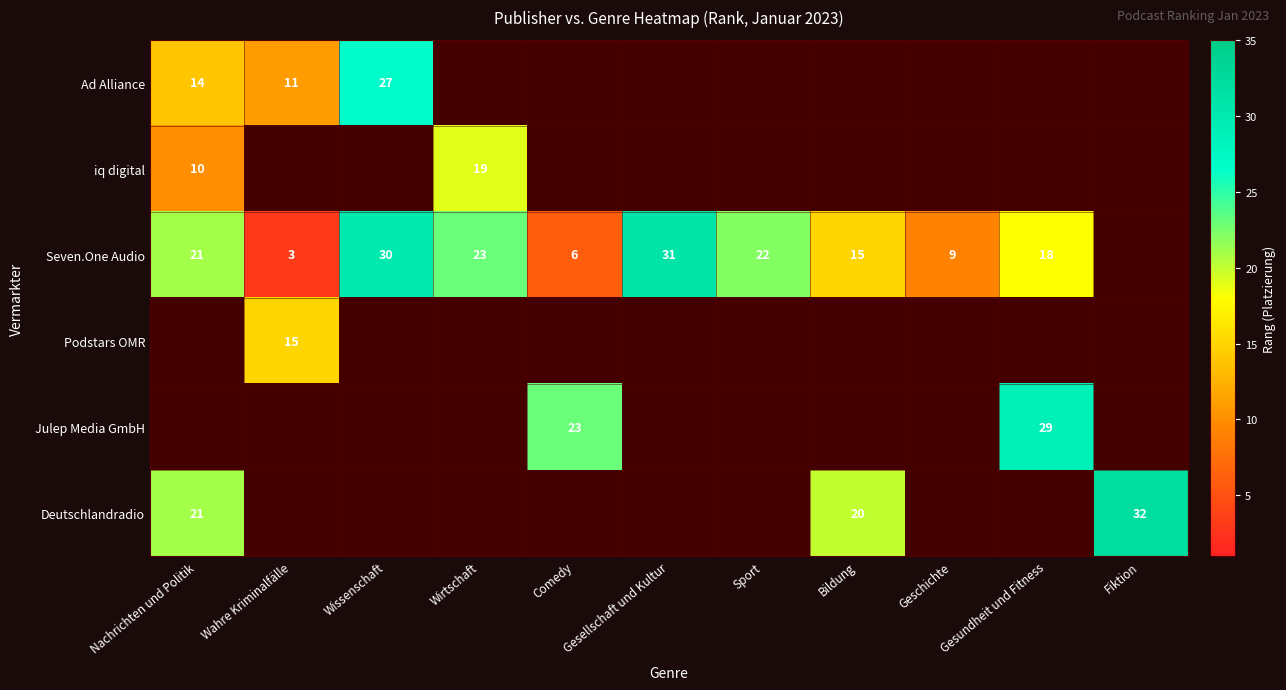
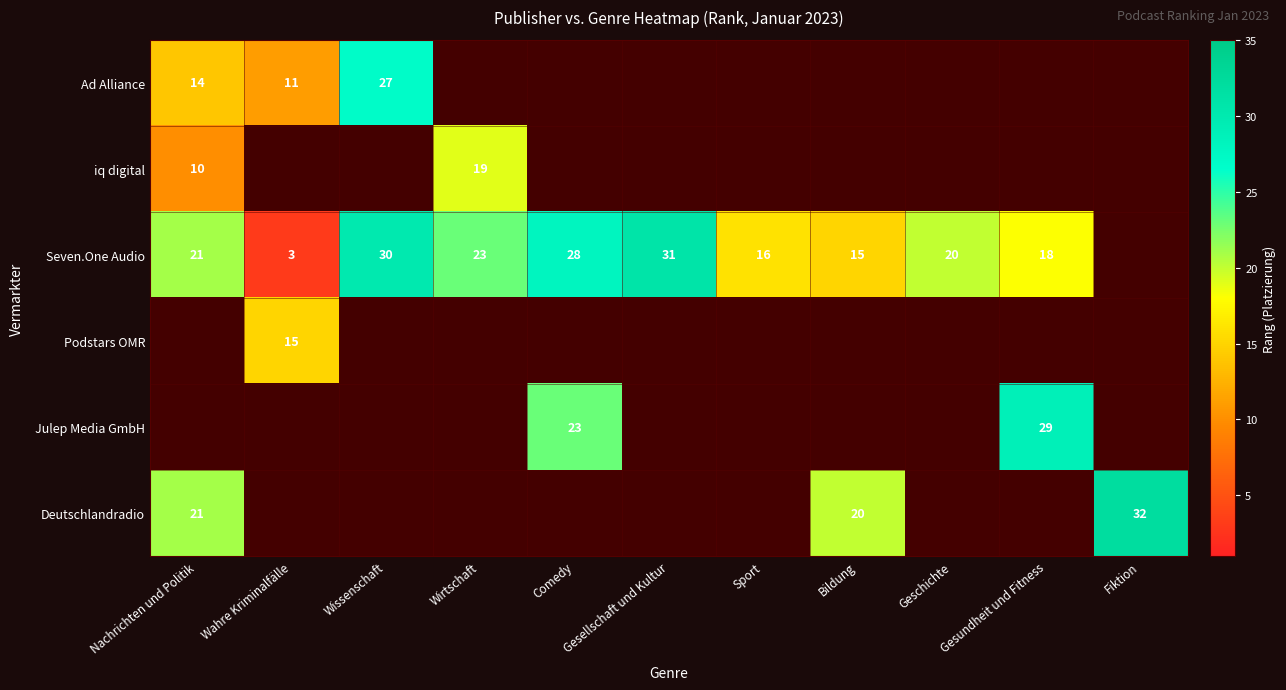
  {
    "Ad Alliance": {
      "Nachrichten und Politik": 14,
      "Wahre Kriminalfälle": 11,
      "Wissenschaft": 27
    },
    "iq digital": {
      "Nachrichten und Politik": 10,
      "Wirtschaft": 19
    },
    "Seven.One Audio": {
      "Nachrichten und Politik": 21,
      "Wahre Kriminalfälle": 3,
      "Wissenschaft": 30,
      "Wirtschaft": 23,
-     "Comedy": 6,
+     "Comedy": 28,
      "Gesellschaft und Kultur": 31,
-     "Sport": 22,
+     "Sport": 16,
      "Bildung": 15,
-     "Geschichte": 9,
+     "Geschichte": 20,
      "Gesundheit und Fitness": 18
    },
    "Podstars OMR": {
      "Wahre Kriminalfälle": 15
    },
    "Julep Media GmbH": {
      "Comedy": 23,
      "Gesundheit und Fitness": 29
    },
    "Deutschlandradio": {
      "Nachrichten und Politik": 21,
      "Bildung": 20,
      "Fiktion": 32
    }
  }
